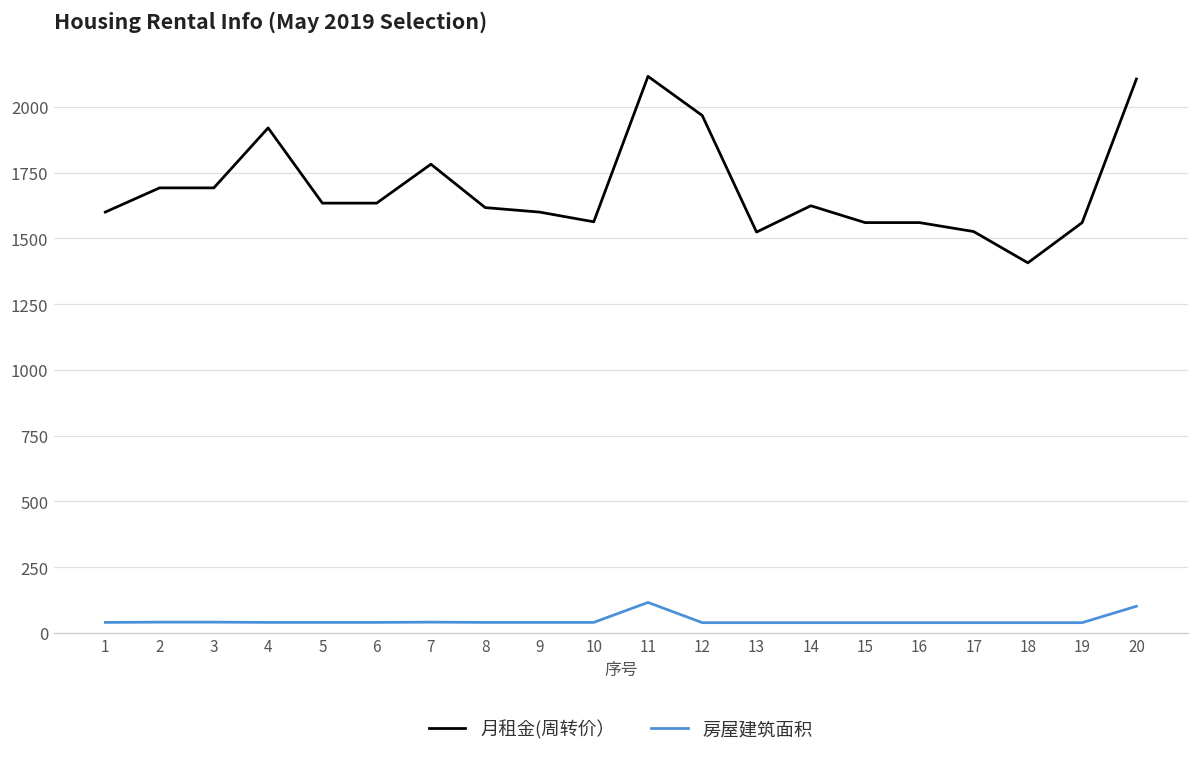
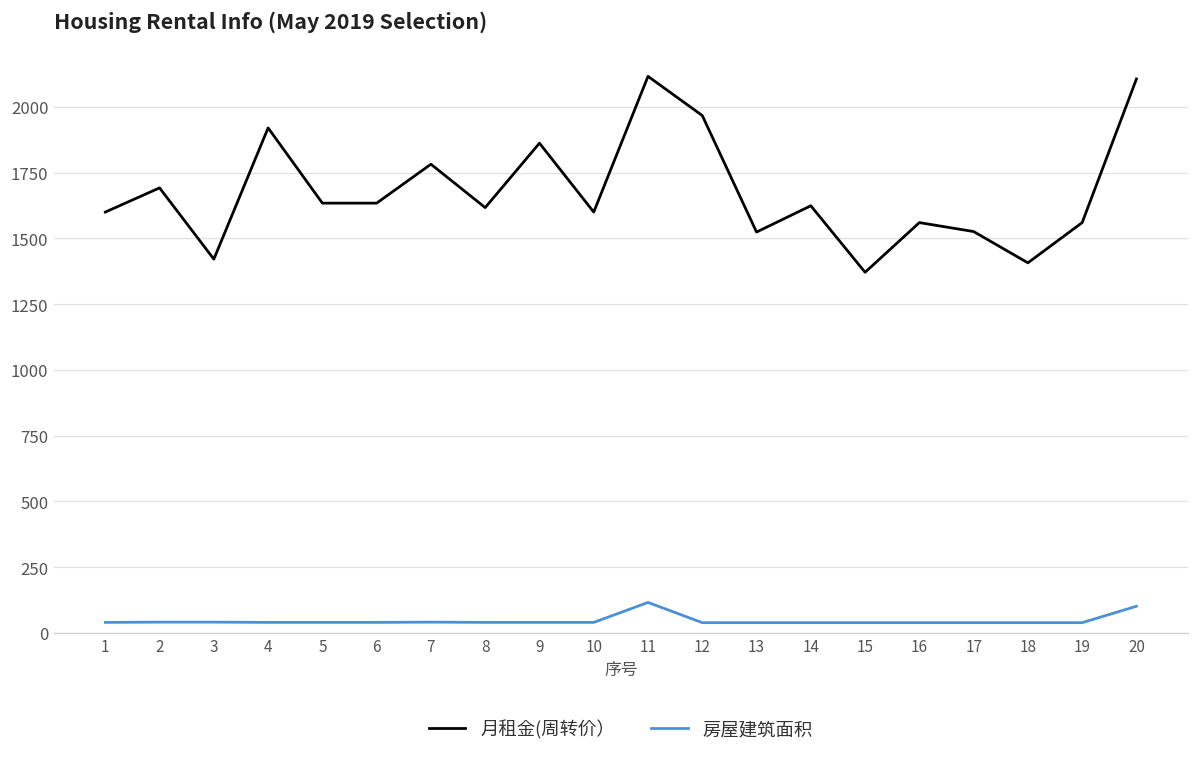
  {
    "月租金(周转价）": {
      "1": 1600,
      "2": 1690,
-     "3": 1690,
+     "3": 1420,
      "4": 1920,
      "5": 1630,
      "6": 1630,
      "7": 1780,
      "8": 1620,
-     "9": 1600,
-     "10": 1560,
+     "9": 1860,
+     "10": 1600,
      "11": 2120,
      "12": 1970,
      "13": 1520,
      "14": 1620,
-     "15": 1560,
+     "15": 1370,
      "16": 1560,
      "17": 1530,
      "18": 1410,
      "19": 1560,
      "20": 2110
    },
    "房屋建筑面积": {
      "1": 40,
      "2": 40,
      "3": 40,
      "4": 40,
      "5": 40,
      "6": 40,
      "7": 40,
      "8": 40,
      "9": 40,
      "10": 40,
      "11": 120,
      "12": 40,
      "13": 40,
      "14": 40,
      "15": 40,
      "16": 40,
      "17": 40,
      "18": 40,
      "19": 40,
      "20": 100
    }
  }
